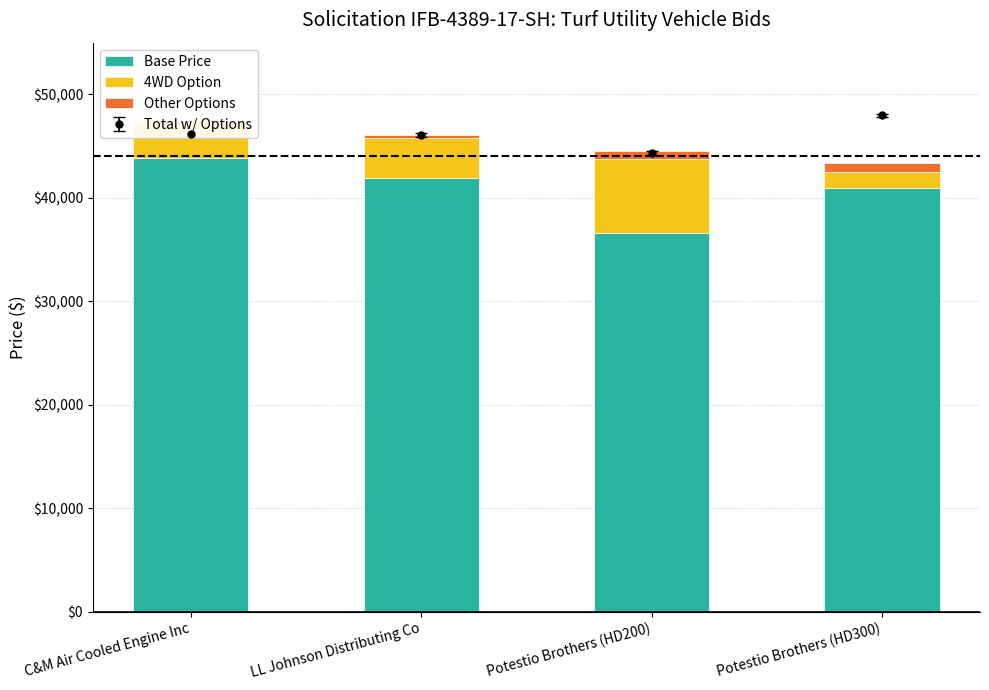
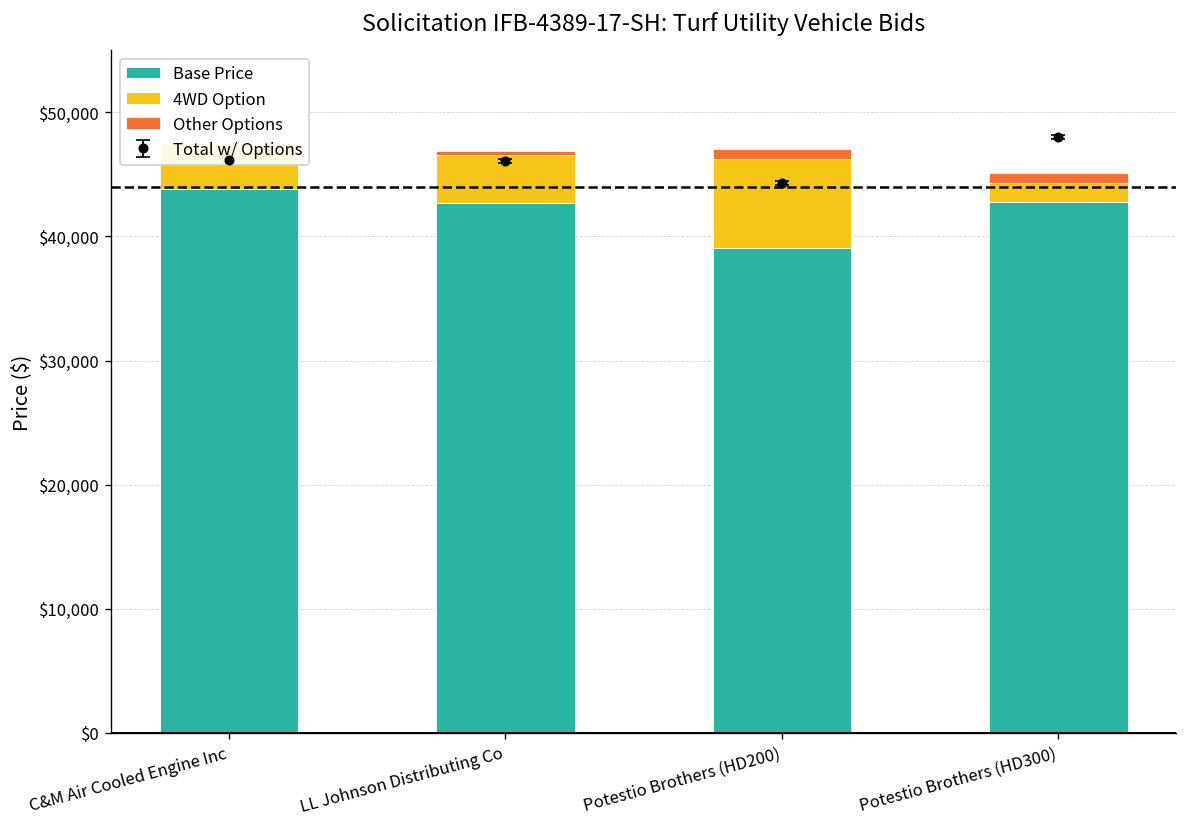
  {
    "Base Price": {
      "C&M Air Cooled Engine Inc": "$43,800",
-     "LL Johnson Distributing Co": "$41,900",
-     "Potestio Brothers (HD200)": "$36,600",
-     "Potestio Brothers (HD300)": "$41,000"
+     "LL Johnson Distributing Co": "$42,700",
+     "Potestio Brothers (HD200)": "$39,100",
+     "Potestio Brothers (HD300)": "$42,700"
    },
    "4WD Option": {
      "LL Johnson Distributing Co": "$3,900",
      "Potestio Brothers (HD200)": "$7,100",
      "Potestio Brothers (HD300)": "$1,500"
    },
    "Other Options": {
      "LL Johnson Distributing Co": "$300",
      "Potestio Brothers (HD200)": "$800",
      "Potestio Brothers (HD300)": "$800"
    }
  }
